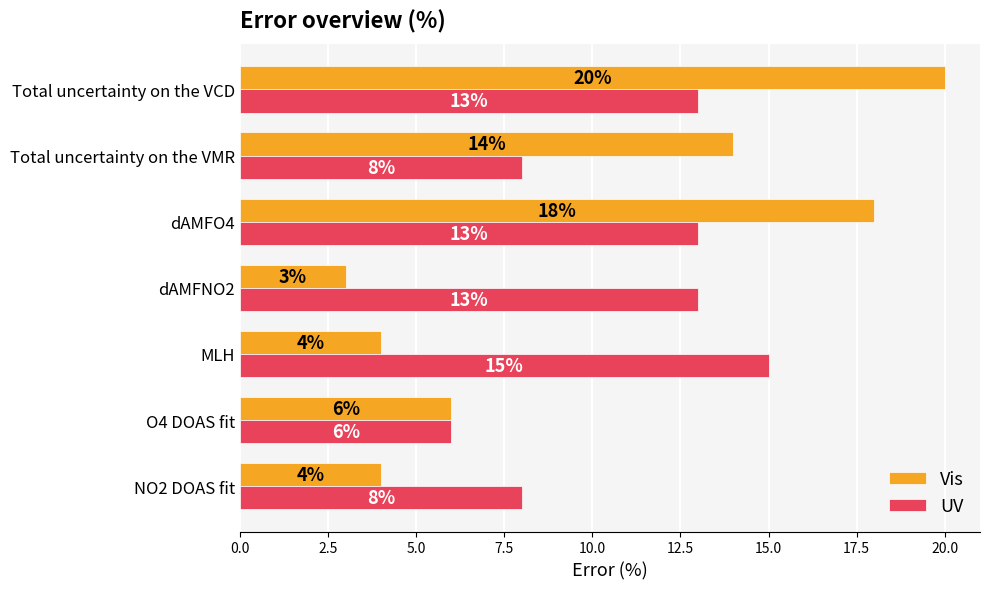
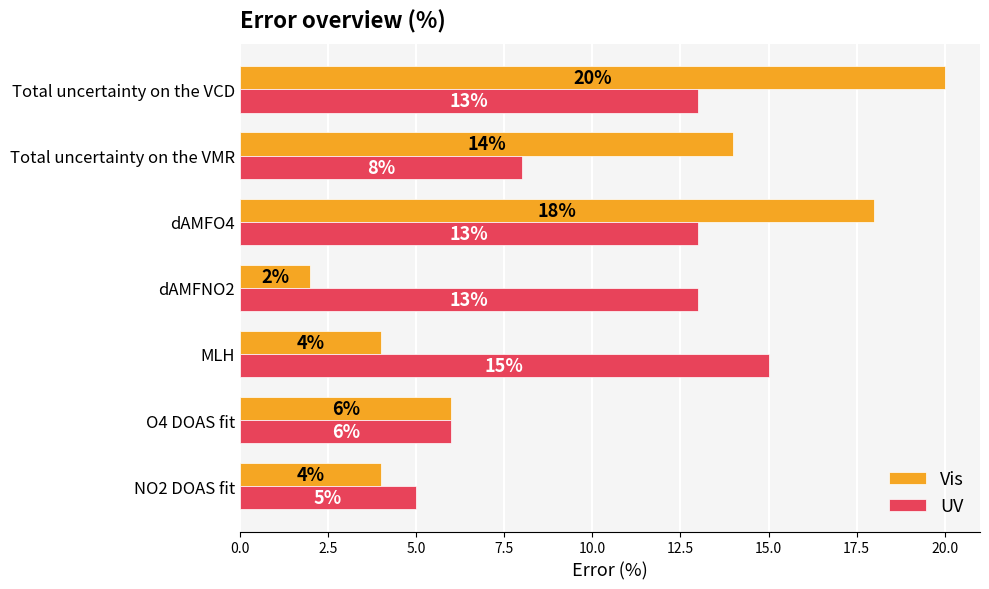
  {
    "Vis": {
      "Total uncertainty on the VCD": "20%",
      "Total uncertainty on the VMR": "14%",
      "dAMFO4": "18%",
-     "dAMFNO2": "3%",
+     "dAMFNO2": "2%",
      "MLH": "4%",
      "O4 DOAS fit": "6%",
      "NO2 DOAS fit": "4%"
    },
    "UV": {
      "Total uncertainty on the VCD": "13%",
      "Total uncertainty on the VMR": "8%",
      "dAMFO4": "13%",
      "dAMFNO2": "13%",
      "MLH": "15%",
      "O4 DOAS fit": "6%",
-     "NO2 DOAS fit": "8%"
+     "NO2 DOAS fit": "5%"
    }
  }
